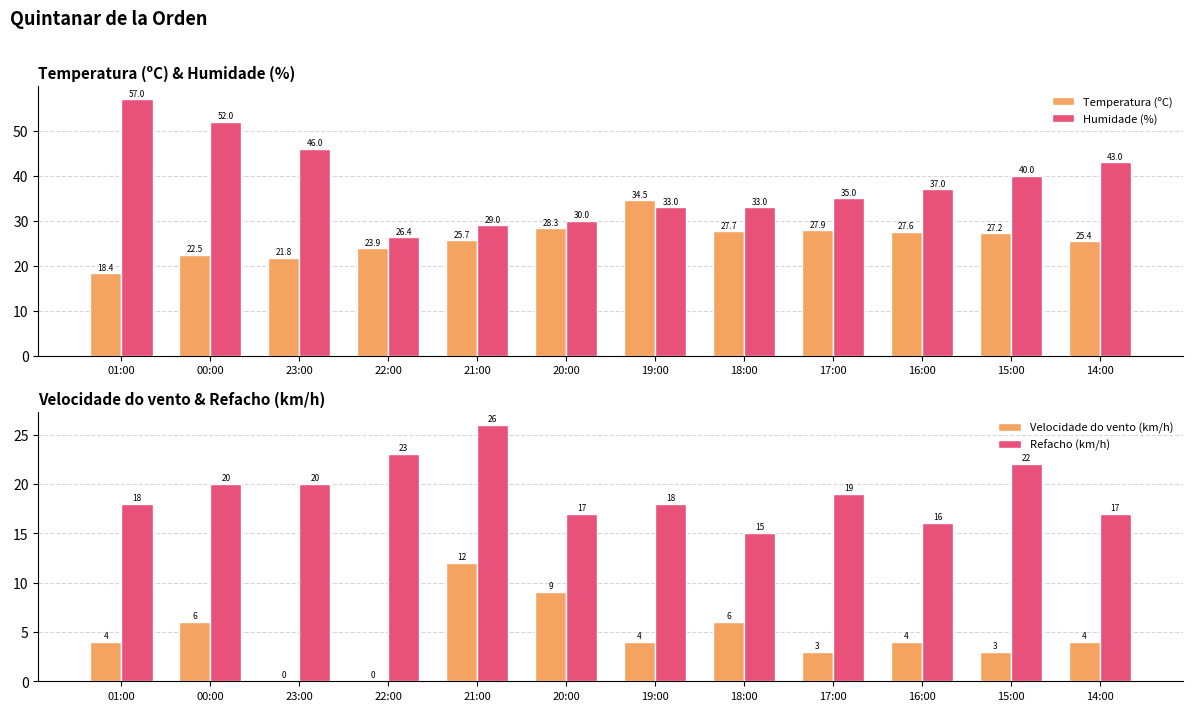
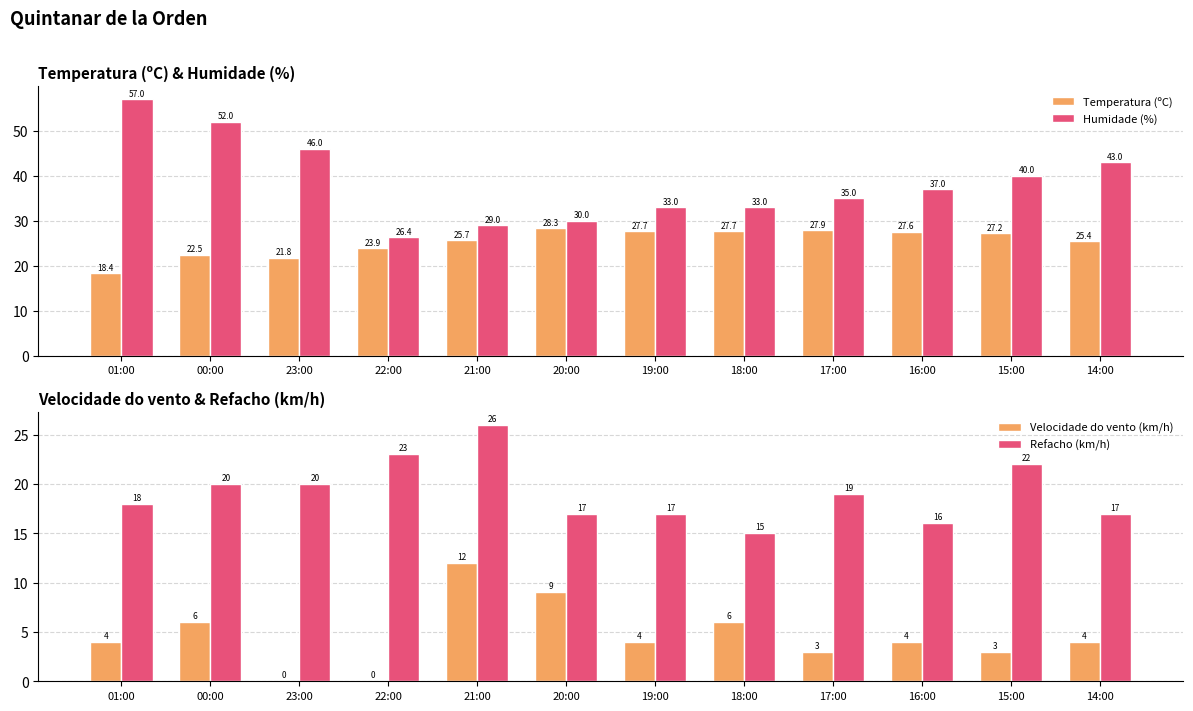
  {
    "Temperatura (ºC) & Humidade (%)": {
      "Temperatura (ºC)": {
        "01:00": 18.4,
        "00:00": 22.5,
        "23:00": 21.8,
        "22:00": 23.9,
        "21:00": 25.7,
        "20:00": 28.3,
-       "19:00": 34.5,
+       "19:00": 27.7,
        "18:00": 27.7,
        "17:00": 27.9,
        "16:00": 27.6,
        "15:00": 27.2,
        "14:00": 25.4
      },
      "Humidade (%)": {
        "01:00": 57.0,
        "00:00": 52.0,
        "23:00": 46.0,
        "22:00": 26.4,
        "21:00": 29.0,
        "20:00": 30.0,
        "19:00": 33.0,
        "18:00": 33.0,
        "17:00": 35.0,
        "16:00": 37.0,
        "15:00": 40.0,
        "14:00": 43.0
      }
    },
    "Velocidade do vento & Refacho (km/h)": {
      "Velocidade do vento (km/h)": {
        "01:00": 4,
        "00:00": 6,
        "23:00": 0,
        "22:00": 0,
        "21:00": 12,
        "20:00": 9,
        "19:00": 4,
        "18:00": 6,
        "17:00": 3,
        "16:00": 4,
        "15:00": 3,
        "14:00": 4
      },
      "Refacho (km/h)": {
        "01:00": 18,
        "00:00": 20,
        "23:00": 20,
        "22:00": 23,
        "21:00": 26,
        "20:00": 17,
-       "19:00": 18,
+       "19:00": 17,
        "18:00": 15,
        "17:00": 19,
        "16:00": 16,
        "15:00": 22,
        "14:00": 17
      }
    }
  }
